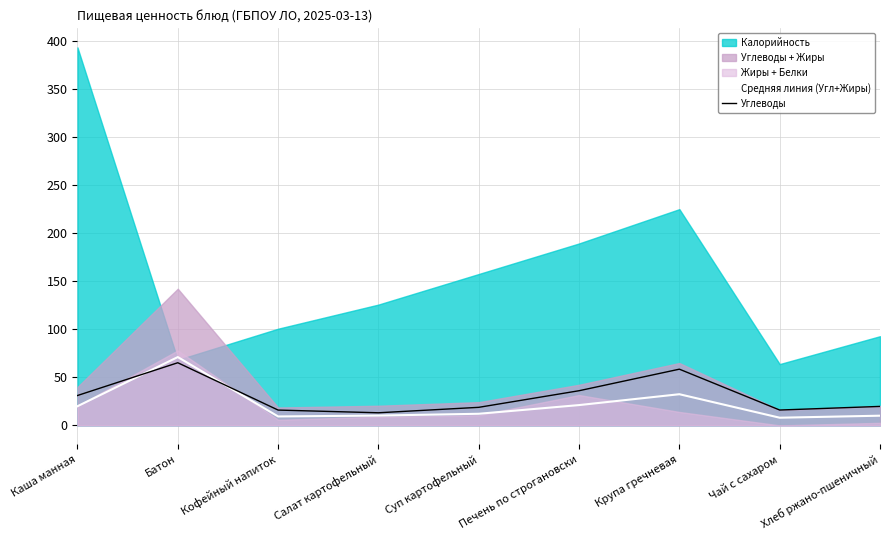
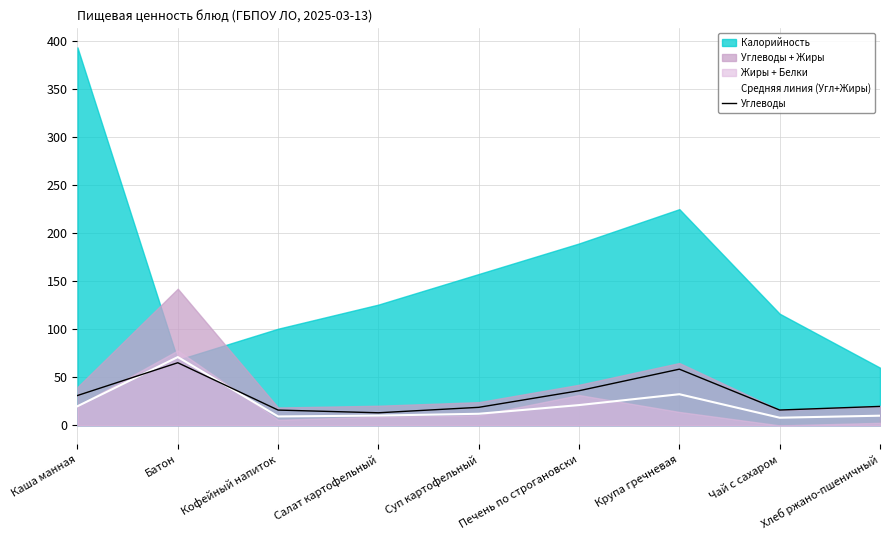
  {
    "Калорийность": {
      "Каша манная": 390,
      "Батон": 70,
      "Кофейный напиток": 100,
      "Салат картофельный": 130,
      "Суп картофельный": 160,
      "Печень по строгановски": 190,
      "Крупа гречневая": 230,
-     "Чай с сахаром": 60,
-     "Хлеб ржано-пшеничный": 90
+     "Чай с сахаром": 120,
+     "Хлеб ржано-пшеничный": 60
    },
    "Средняя линия (Угл+Жиры)": {
      "Батон": 70,
      "Кофейный напиток": 10,
      "Печень по строгановски": 20,
      "Крупа гречневая": 30,
      "Чай с сахаром": 10,
      "Хлеб ржано-пшеничный": 10
    },
    "Углеводы": {
      "Каша манная": 30,
      "Батон": 70,
      "Кофейный напиток": 20,
      "Салат картофельный": 10,
      "Суп картофельный": 20,
      "Печень по строгановски": 40,
      "Крупа гречневая": 60
    }
  }
